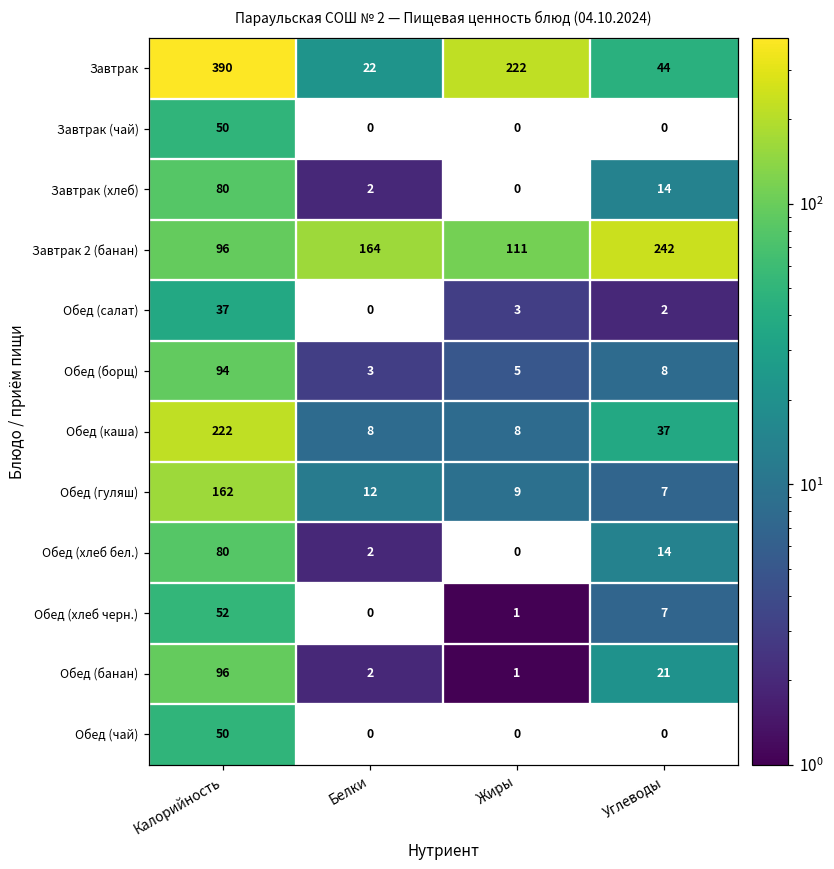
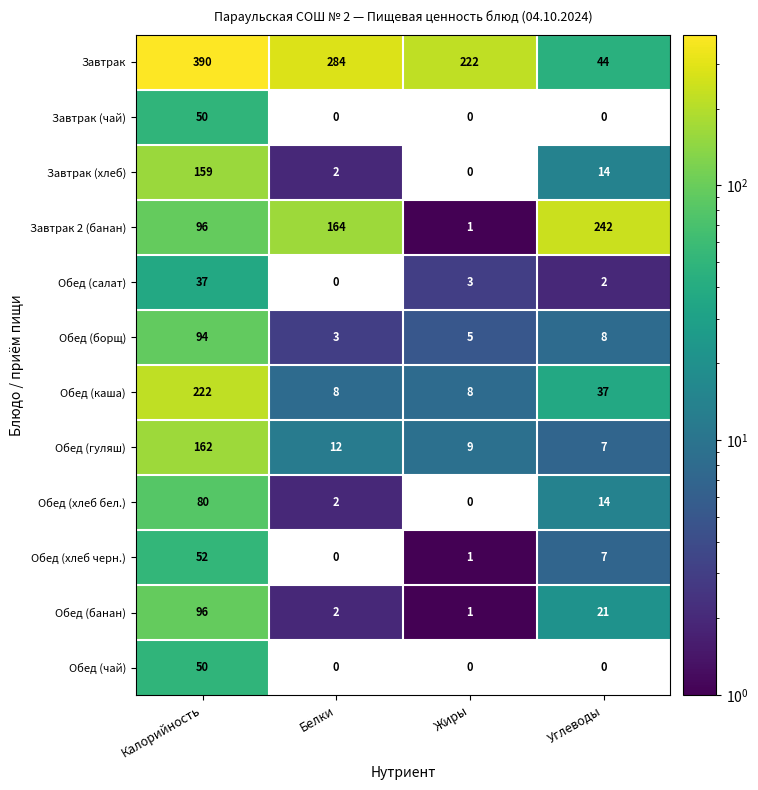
  {
    "Завтрак": {
      "Калорийность": 390,
-     "Белки": 22,
+     "Белки": 284,
      "Жиры": 222,
      "Углеводы": 44
    },
    "Завтрак (чай)": {
      "Калорийность": 50,
      "Белки": 0,
      "Жиры": 0,
      "Углеводы": 0
    },
    "Завтрак (хлеб)": {
-     "Калорийность": 80,
+     "Калорийность": 159,
      "Белки": 2,
      "Жиры": 0,
      "Углеводы": 14
    },
    "Завтрак 2 (банан)": {
      "Калорийность": 96,
      "Белки": 164,
-     "Жиры": 111,
+     "Жиры": 1,
      "Углеводы": 242
    },
    "Обед (салат)": {
      "Калорийность": 37,
      "Белки": 0,
      "Жиры": 3,
      "Углеводы": 2
    },
    "Обед (борщ)": {
      "Калорийность": 94,
      "Белки": 3,
      "Жиры": 5,
      "Углеводы": 8
    },
    "Обед (каша)": {
      "Калорийность": 222,
      "Белки": 8,
      "Жиры": 8,
      "Углеводы": 37
    },
    "Обед (гуляш)": {
      "Калорийность": 162,
      "Белки": 12,
      "Жиры": 9,
      "Углеводы": 7
    },
    "Обед (хлеб бел.)": {
      "Калорийность": 80,
      "Белки": 2,
      "Жиры": 0,
      "Углеводы": 14
    },
    "Обед (хлеб черн.)": {
      "Калорийность": 52,
      "Белки": 0,
      "Жиры": 1,
      "Углеводы": 7
    },
    "Обед (банан)": {
      "Калорийность": 96,
      "Белки": 2,
      "Жиры": 1,
      "Углеводы": 21
    },
    "Обед (чай)": {
      "Калорийность": 50,
      "Белки": 0,
      "Жиры": 0,
      "Углеводы": 0
    }
  }
